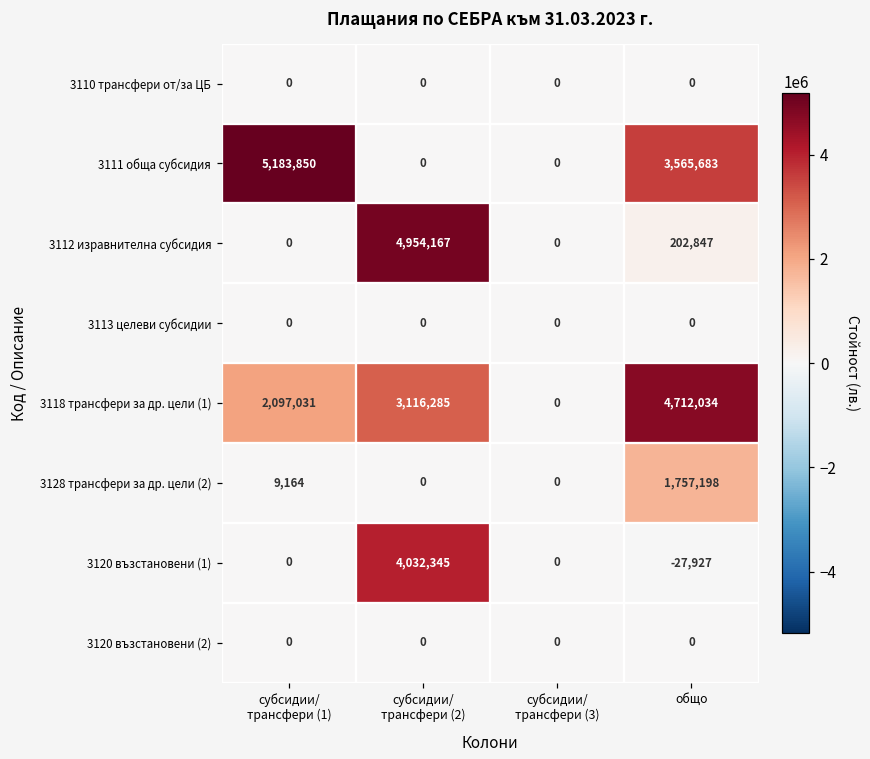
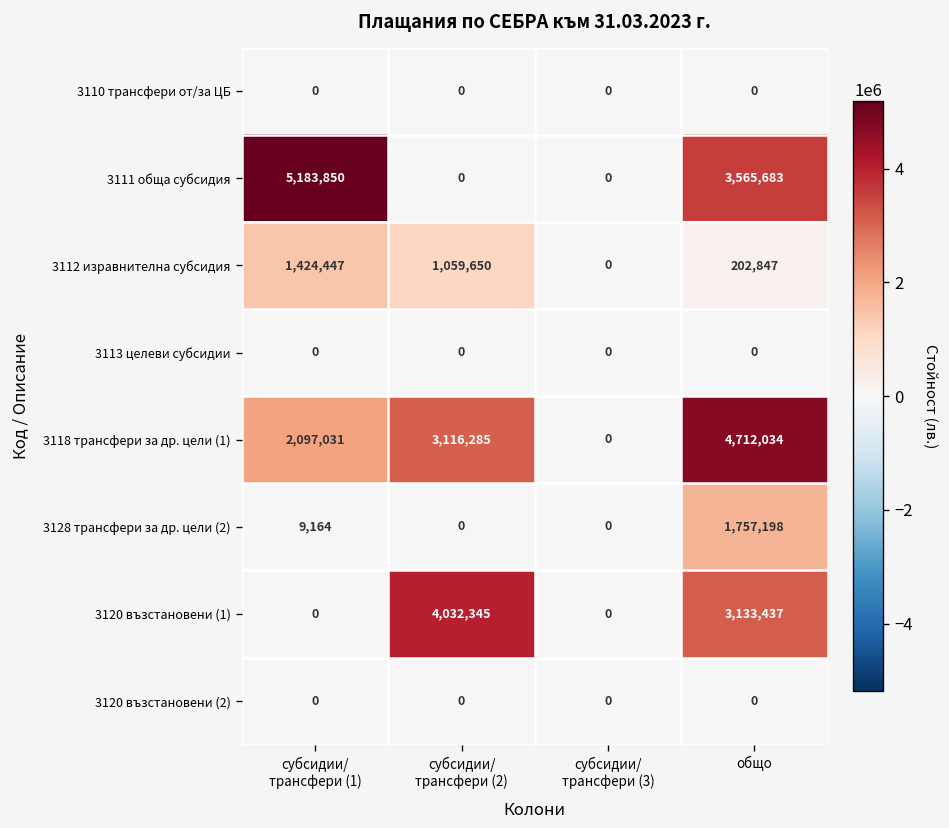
  {
    "3110 трансфери от/за ЦБ": {
      "субсидии/ трансфери (1)": "0",
      "субсидии/ трансфери (2)": "0",
      "субсидии/ трансфери (3)": "0",
      "общо": "0"
    },
    "3111 обща субсидия": {
      "субсидии/ трансфери (1)": "5,183,850",
      "субсидии/ трансфери (2)": "0",
      "субсидии/ трансфери (3)": "0",
      "общо": "3,565,683"
    },
    "3112 изравнителна субсидия": {
-     "субсидии/ трансфери (1)": "0",
-     "субсидии/ трансфери (2)": "4,954,167",
+     "субсидии/ трансфери (1)": "1,424,447",
+     "субсидии/ трансфери (2)": "1,059,650",
      "субсидии/ трансфери (3)": "0",
      "общо": "202,847"
    },
    "3113 целеви субсидии": {
      "субсидии/ трансфери (1)": "0",
      "субсидии/ трансфери (2)": "0",
      "субсидии/ трансфери (3)": "0",
      "общо": "0"
    },
    "3118 трансфери за др. цели (1)": {
      "субсидии/ трансфери (1)": "2,097,031",
      "субсидии/ трансфери (2)": "3,116,285",
      "субсидии/ трансфери (3)": "0",
      "общо": "4,712,034"
    },
    "3128 трансфери за др. цели (2)": {
      "субсидии/ трансфери (1)": "9,164",
      "субсидии/ трансфери (2)": "0",
      "субсидии/ трансфери (3)": "0",
      "общо": "1,757,198"
    },
    "3120 възстановени (1)": {
      "субсидии/ трансфери (1)": "0",
      "субсидии/ трансфери (2)": "4,032,345",
      "субсидии/ трансфери (3)": "0",
-     "общо": "-27,927"
+     "общо": "3,133,437"
    },
    "3120 възстановени (2)": {
      "субсидии/ трансфери (1)": "0",
      "субсидии/ трансфери (2)": "0",
      "субсидии/ трансфери (3)": "0",
      "общо": "0"
    }
  }
